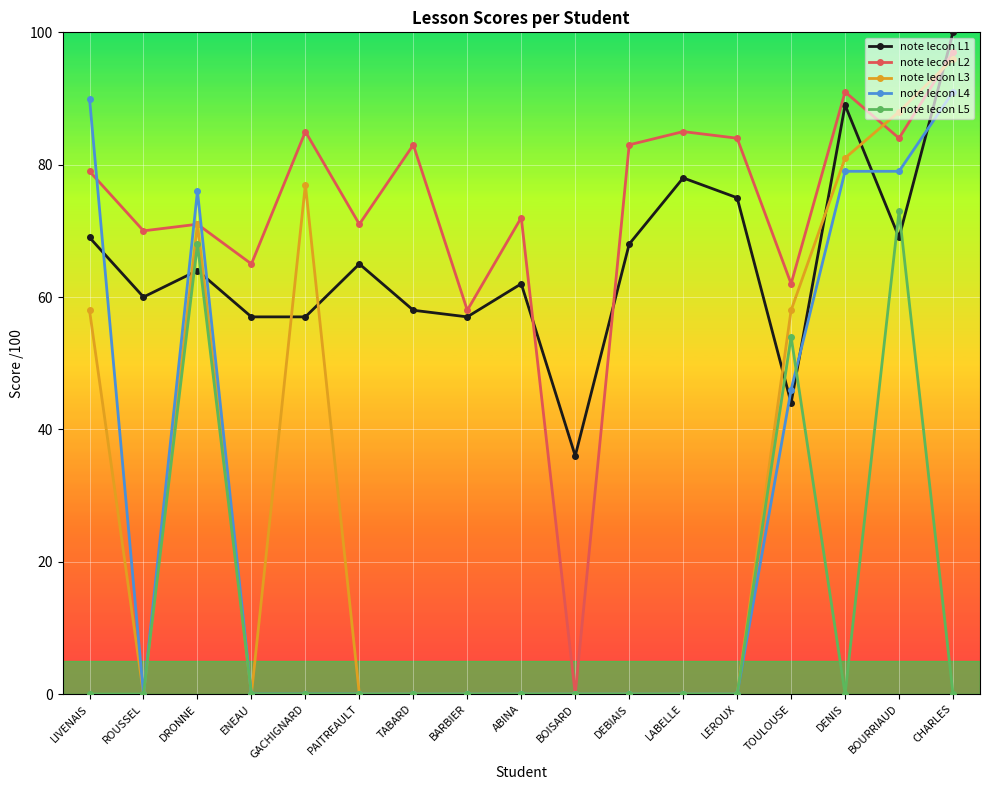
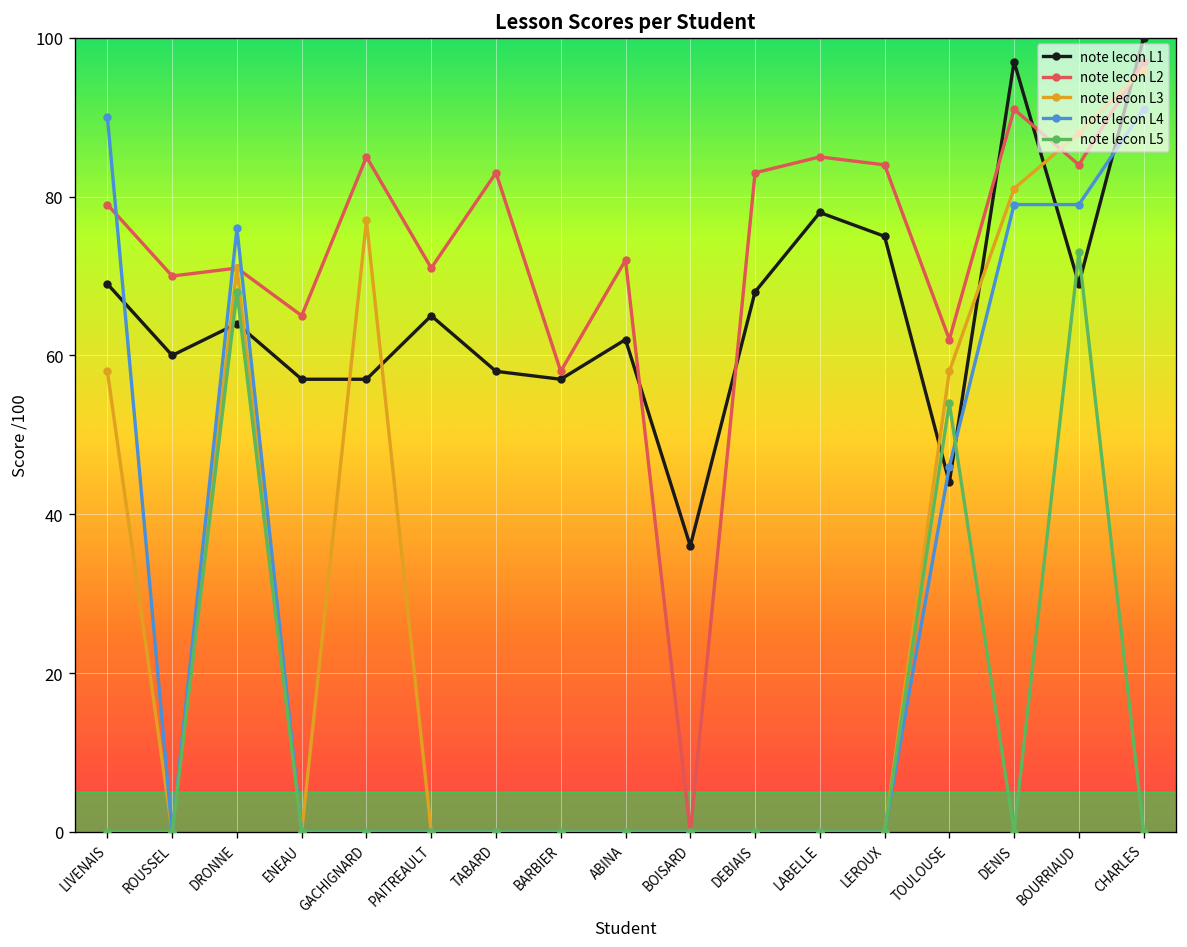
  {
    "note lecon L1": {
      "LIVENAIS": 69,
      "ROUSSEL": 60,
      "DRONNE": 64,
      "ENEAU": 57,
      "GACHIGNARD": 57,
      "PAITREAULT": 65,
      "TABARD": 58,
      "BARBIER": 57,
      "ABINA": 62,
      "BOISARD": 36,
      "DEBIAIS": 68,
      "LABELLE": 78,
      "LEROUX": 75,
      "TOULOUSE": 44,
-     "DENIS": 89,
+     "DENIS": 97,
      "BOURRIAUD": 69,
      "CHARLES": 100
    },
    "note lecon L2": {
      "LIVENAIS": 79,
      "ROUSSEL": 70,
      "ENEAU": 65,
      "GACHIGNARD": 85,
      "PAITREAULT": 71,
      "TABARD": 83,
      "BARBIER": 58,
      "ABINA": 72,
      "DEBIAIS": 83,
      "LABELLE": 85,
      "LEROUX": 84,
      "TOULOUSE": 62,
      "DENIS": 91,
      "BOURRIAUD": 84
    },
    "note lecon L3": {
      "LIVENAIS": 58,
      "GACHIGNARD": 77,
      "TOULOUSE": 58,
      "DENIS": 81
    },
    "note lecon L4": {
      "LIVENAIS": 90,
      "DRONNE": 76,
      "TOULOUSE": 46,
      "DENIS": 79,
      "BOURRIAUD": 79
    },
    "note lecon L5": {
      "DRONNE": 68,
      "TOULOUSE": 54,
      "BOURRIAUD": 73
    }
  }
